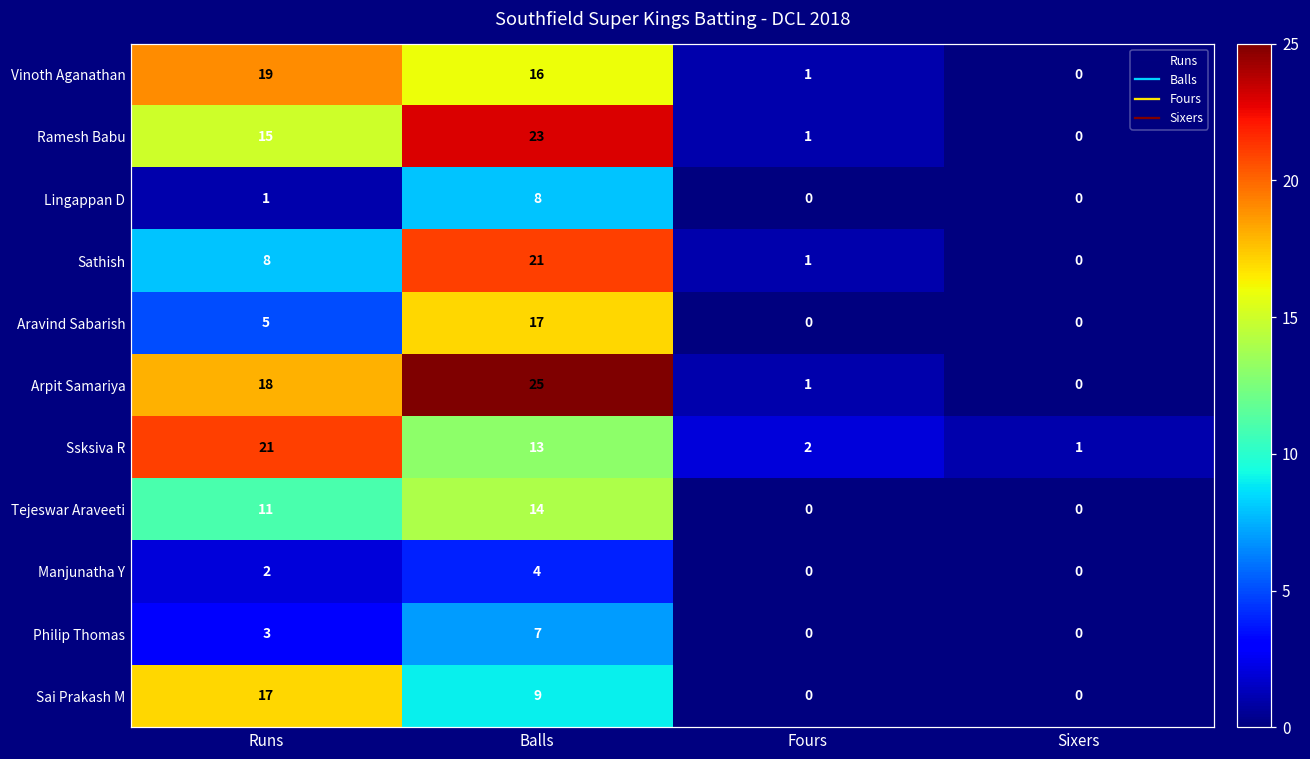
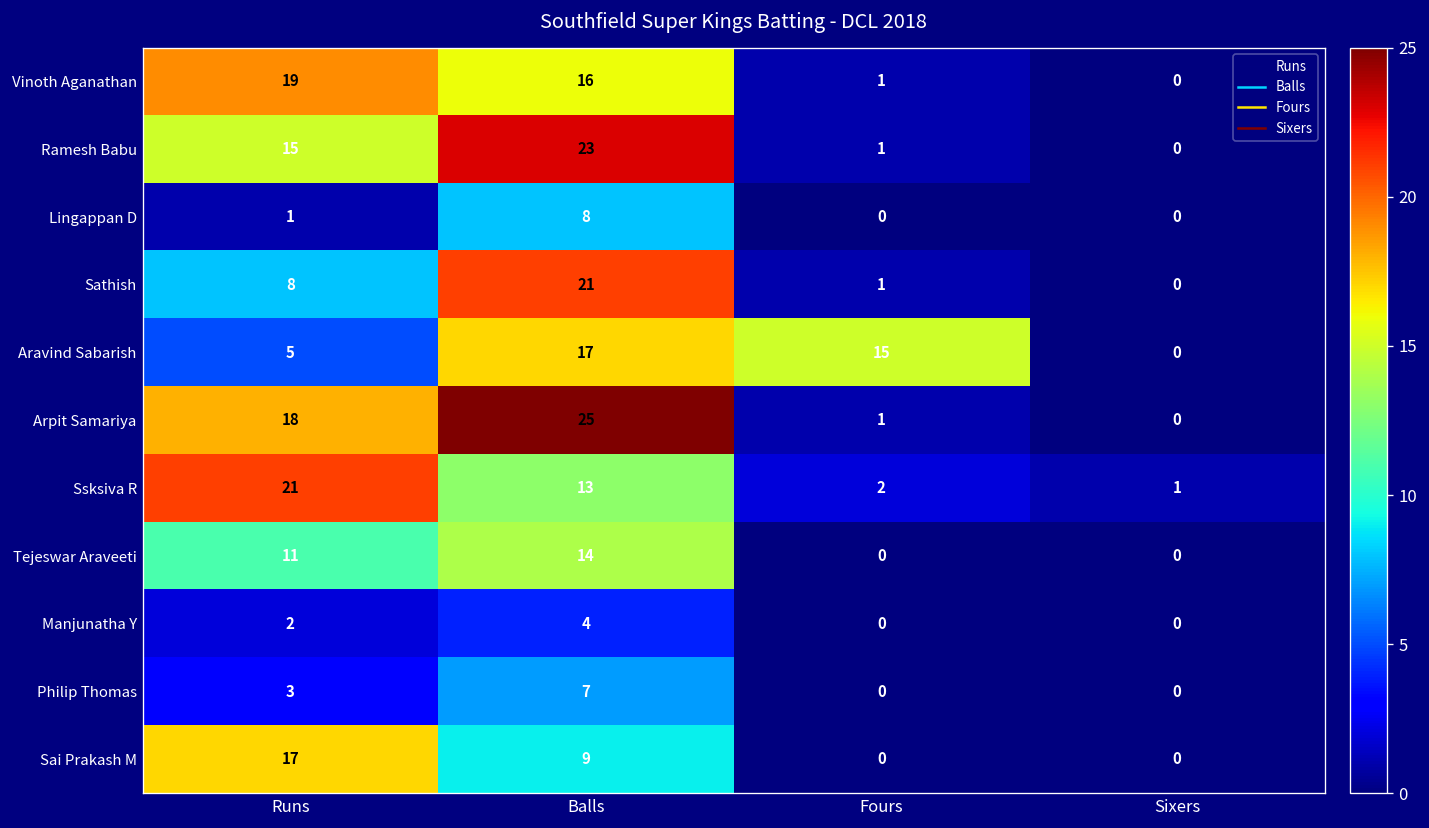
  {
    "Vinoth Aganathan": {
      "Runs": 19,
      "Balls": 16,
      "Fours": 1,
      "Sixers": 0
    },
    "Ramesh Babu": {
      "Runs": 15,
      "Balls": 23,
      "Fours": 1,
      "Sixers": 0
    },
    "Lingappan D": {
      "Runs": 1,
      "Balls": 8,
      "Fours": 0,
      "Sixers": 0
    },
    "Sathish": {
      "Runs": 8,
      "Balls": 21,
      "Fours": 1,
      "Sixers": 0
    },
    "Aravind Sabarish": {
      "Runs": 5,
      "Balls": 17,
-     "Fours": 0,
+     "Fours": 15,
      "Sixers": 0
    },
    "Arpit Samariya": {
      "Runs": 18,
      "Balls": 25,
      "Fours": 1,
      "Sixers": 0
    },
    "Ssksiva R": {
      "Runs": 21,
      "Balls": 13,
      "Fours": 2,
      "Sixers": 1
    },
    "Tejeswar Araveeti": {
      "Runs": 11,
      "Balls": 14,
      "Fours": 0,
      "Sixers": 0
    },
    "Manjunatha Y": {
      "Runs": 2,
      "Balls": 4,
      "Fours": 0,
      "Sixers": 0
    },
    "Philip Thomas": {
      "Runs": 3,
      "Balls": 7,
      "Fours": 0,
      "Sixers": 0
    },
    "Sai Prakash M": {
      "Runs": 17,
      "Balls": 9,
      "Fours": 0,
      "Sixers": 0
    }
  }
